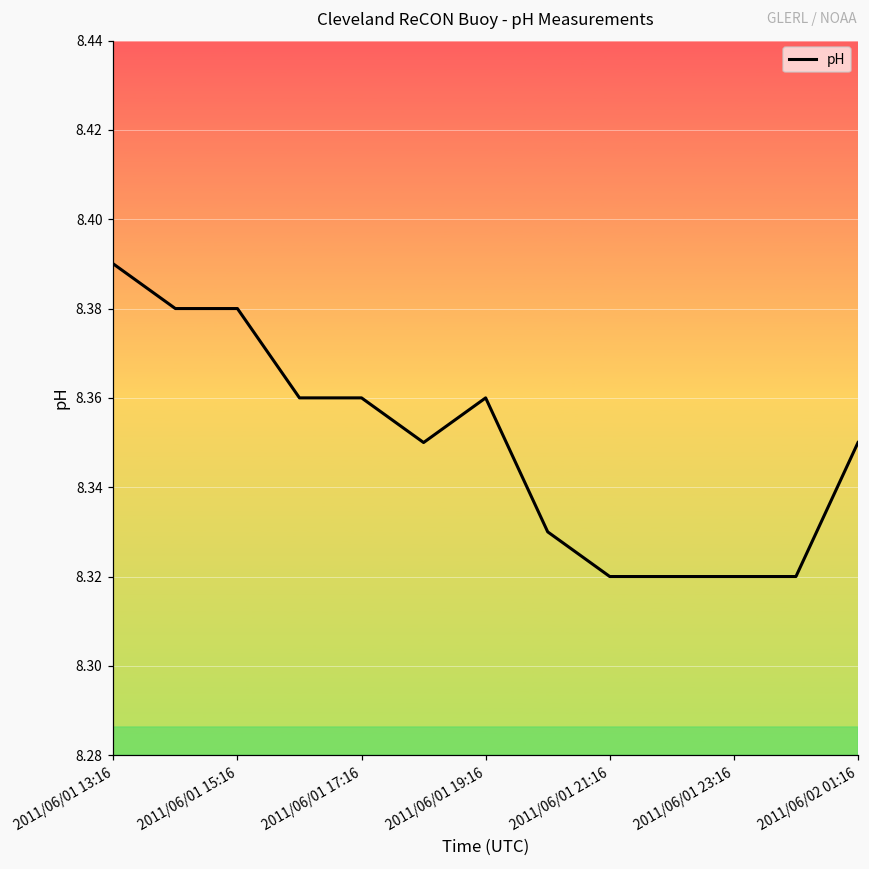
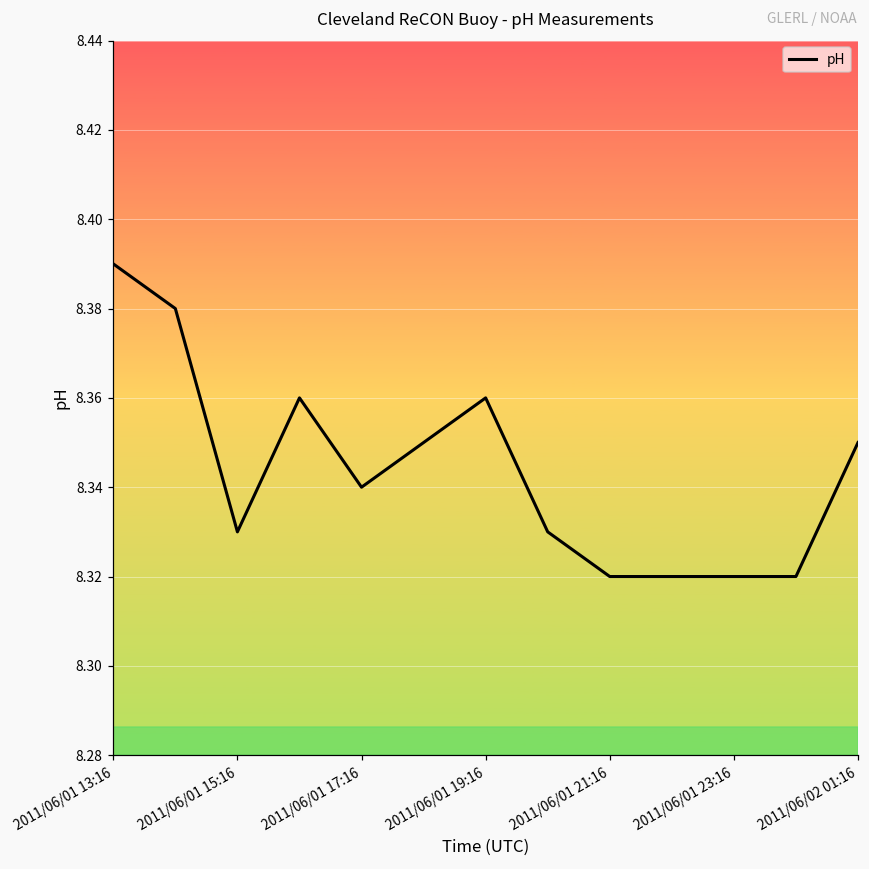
  {
    "2011/06/01 13:16": 8.39,
-   "2011/06/01 15:16": 8.38,
-   "2011/06/01 17:16": 8.36,
+   "2011/06/01 15:16": 8.33,
+   "2011/06/01 17:16": 8.34,
    "2011/06/01 19:16": 8.36,
    "2011/06/01 21:16": 8.32,
    "2011/06/01 23:16": 8.32,
    "2011/06/02 01:16": 8.35
  }
